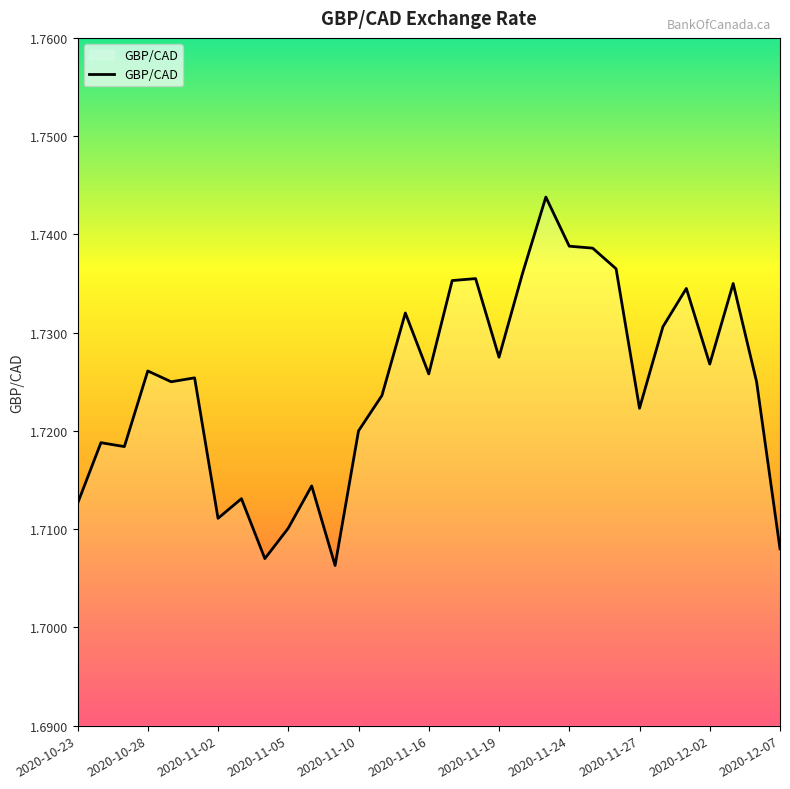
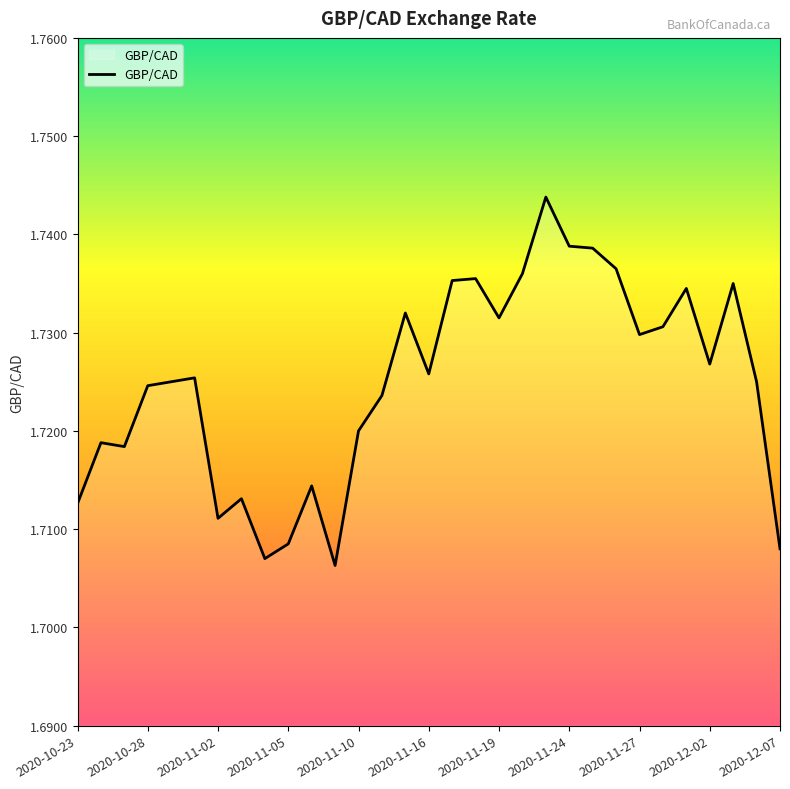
  {
    "2020-10-23": 1.713,
-   "2020-10-28": 1.726,
+   "2020-10-28": 1.725,
    "2020-11-02": 1.711,
-   "2020-11-05": 1.710,
+   "2020-11-05": 1.709,
    "2020-11-10": 1.720,
    "2020-11-16": 1.726,
-   "2020-11-19": 1.728,
+   "2020-11-19": 1.732,
    "2020-11-24": 1.739,
-   "2020-11-27": 1.722,
+   "2020-11-27": 1.730,
    "2020-12-02": 1.727,
    "2020-12-07": 1.708
  }
